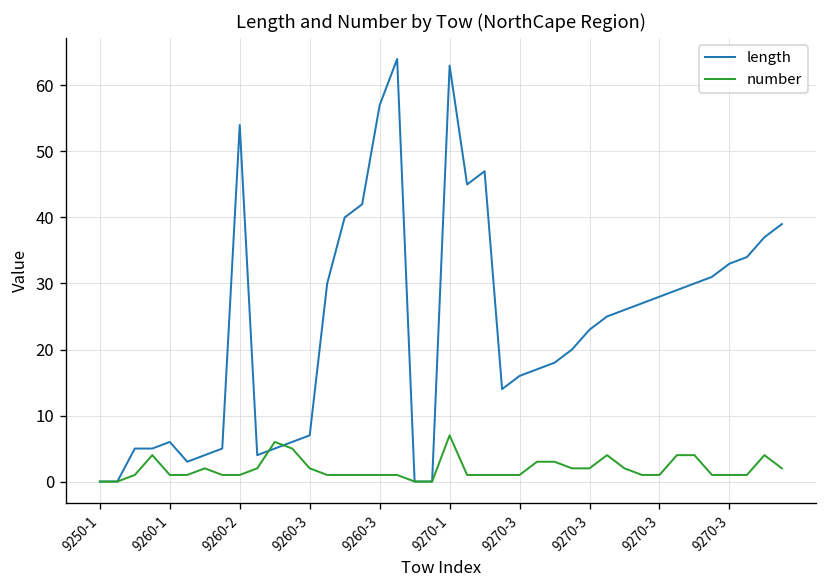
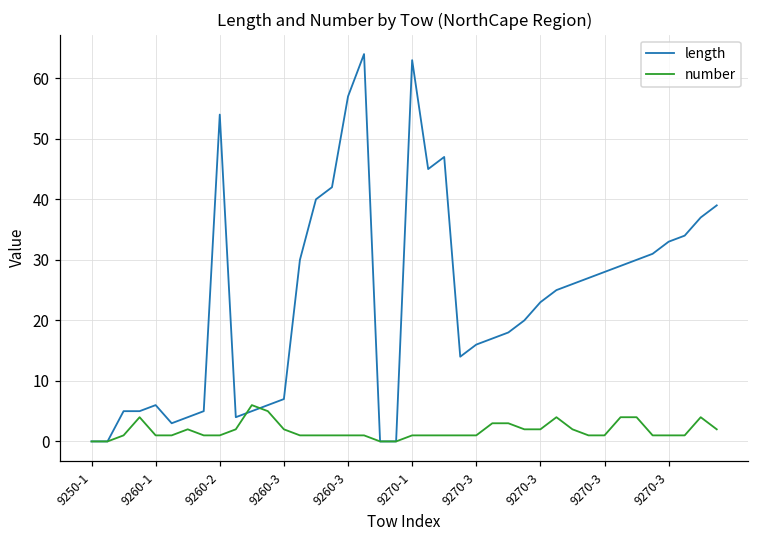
  {
    "length": {
      "9270-1": 63
    },
    "number": {
-     "9270-1": 7
+     "9270-1": 1
    }
  }
